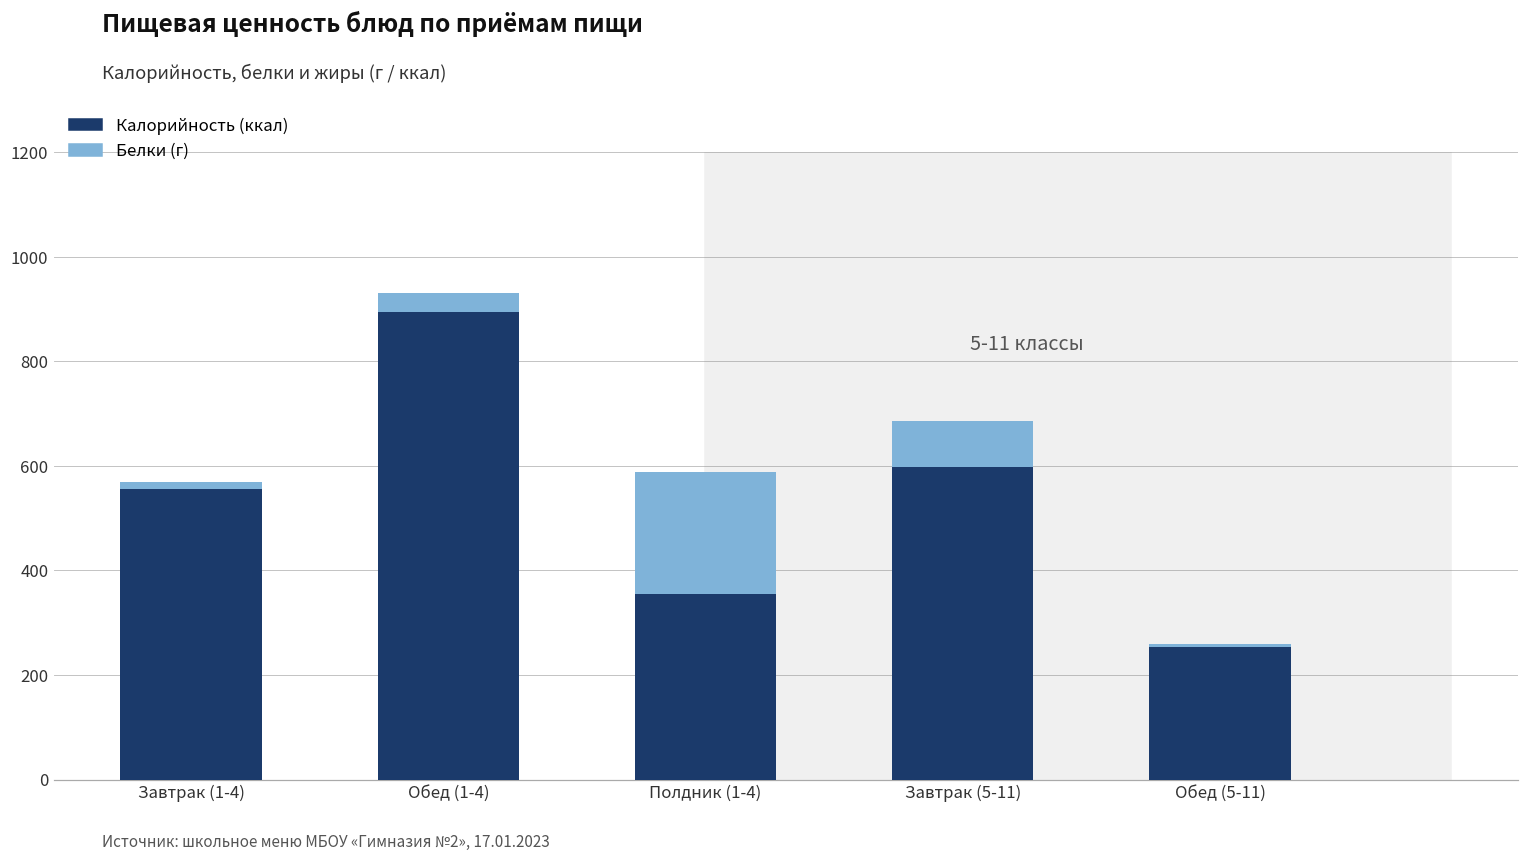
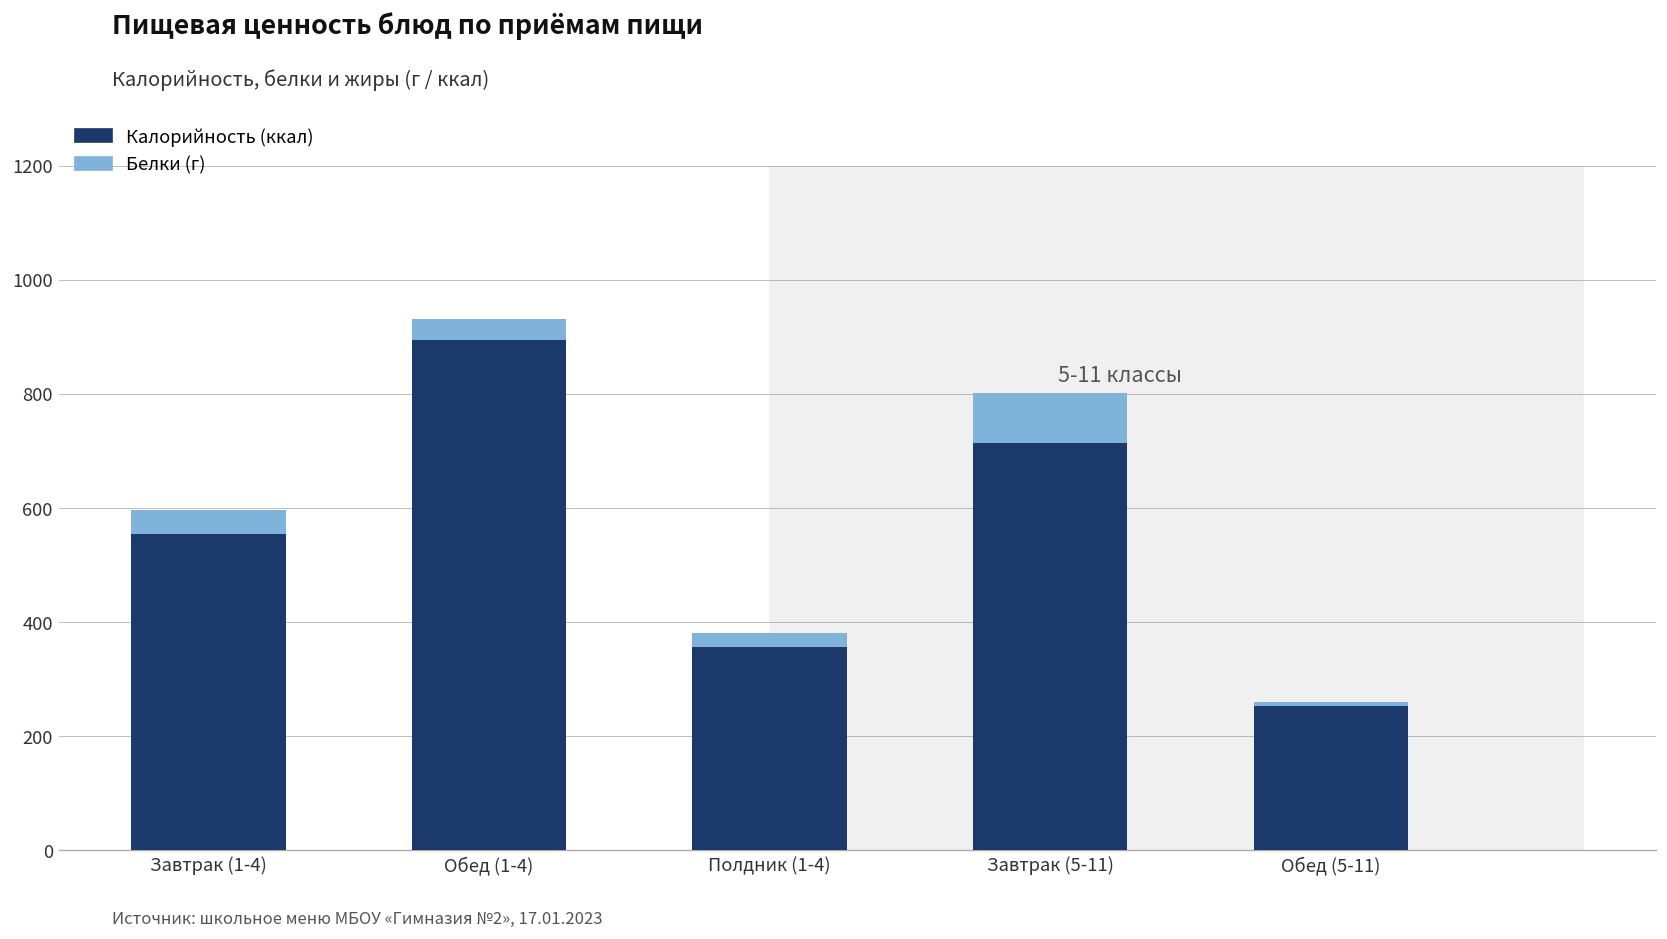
  {
    "Калорийность (ккал)": {
      "Завтрак (1-4)": 560,
      "Обед (1-4)": 890,
      "Полдник (1-4)": 360,
-     "Завтрак (5-11)": 600,
+     "Завтрак (5-11)": 710,
      "Обед (5-11)": 250
    },
    "Белки (г)": {
-     "Завтрак (1-4)": 10,
+     "Завтрак (1-4)": 40,
      "Обед (1-4)": 40,
-     "Полдник (1-4)": 230,
+     "Полдник (1-4)": 30,
      "Обед (5-11)": 10
    }
  }
